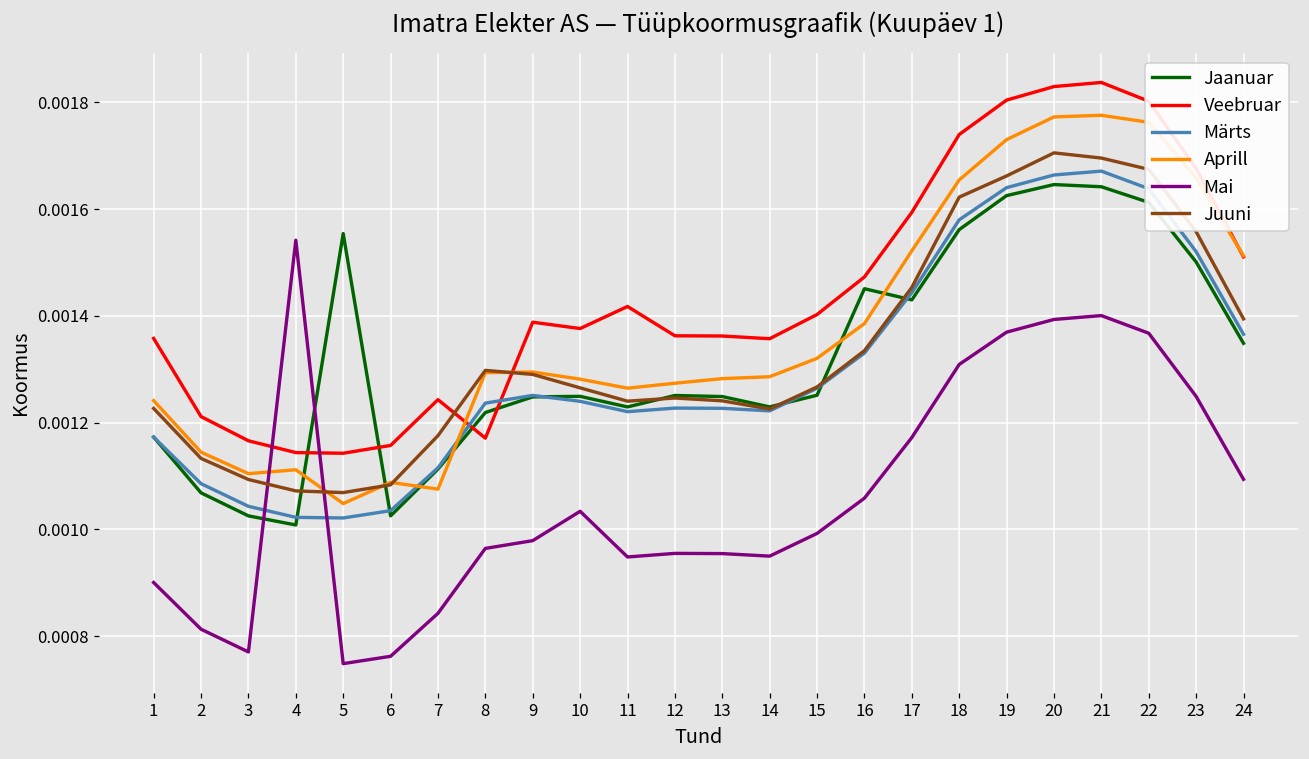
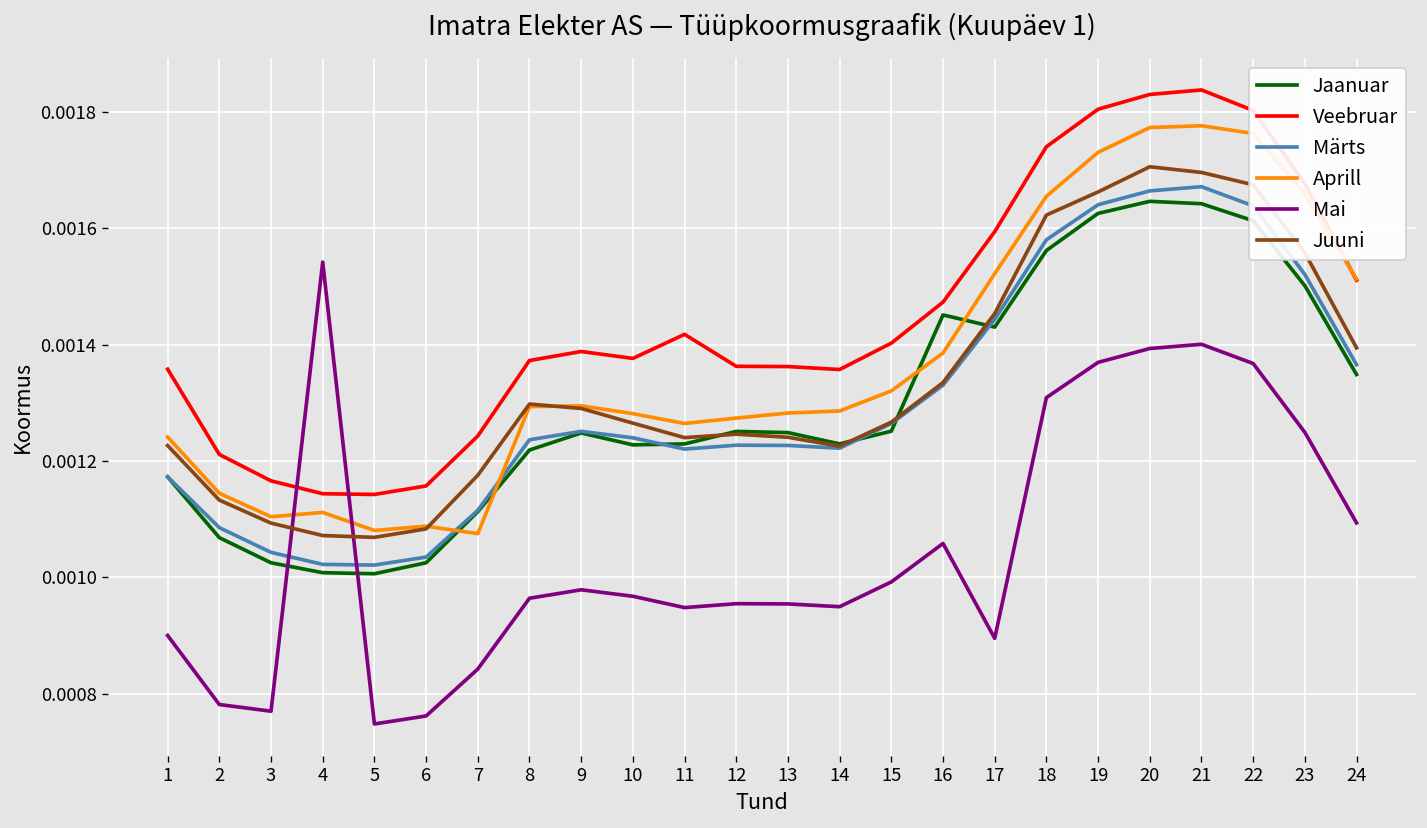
  {
    "Jaanuar": {
      "2": 0.00107,
      "3": 0.00103,
      "4": 0.00101,
-     "5": 0.00155,
+     "5": 0.00101,
      "6": 0.00103,
      "8": 0.00122,
-     "10": 0.00125,
+     "10": 0.00123,
      "11": 0.00123,
      "13": 0.00125,
      "15": 0.00125,
      "16": 0.00145,
      "17": 0.00143,
      "18": 0.00156,
      "19": 0.00163,
      "20": 0.00165,
      "21": 0.00164,
      "23": 0.00150,
      "24": 0.00135
    },
    "Veebruar": {
      "1": 0.00136,
      "2": 0.00121,
      "3": 0.00117,
      "4": 0.00114,
      "5": 0.00114,
      "6": 0.00116,
      "7": 0.00124,
-     "8": 0.00117,
+     "8": 0.00137,
      "9": 0.00139,
      "10": 0.00138,
      "11": 0.00142,
      "12": 0.00136,
      "13": 0.00136,
      "14": 0.00136,
      "15": 0.00140,
      "16": 0.00147,
      "17": 0.00159,
      "18": 0.00174,
      "19": 0.00180,
      "20": 0.00183,
      "21": 0.00184
    },
    "Märts": {
      "2": 0.00109,
      "3": 0.00104,
      "4": 0.00102,
      "5": 0.00102,
      "6": 0.00103,
      "8": 0.00124,
      "10": 0.00124,
      "11": 0.00122,
      "12": 0.00123,
      "13": 0.00123,
      "17": 0.00144,
      "18": 0.00158,
      "19": 0.00164,
      "20": 0.00166,
      "21": 0.00167,
      "23": 0.00152,
      "24": 0.00137
    },
    "Aprill": {
      "1": 0.00124,
      "2": 0.00114,
      "3": 0.00110,
      "4": 0.00111,
-     "5": 0.00105,
+     "5": 0.00108,
      "7": 0.00108,
      "10": 0.00128,
      "11": 0.00126,
      "12": 0.00127,
      "13": 0.00128,
      "14": 0.00129,
      "15": 0.00132,
      "16": 0.00139,
      "17": 0.00152,
      "18": 0.00165,
      "19": 0.00173,
      "20": 0.00177,
      "21": 0.00178
    },
    "Mai": {
      "1": 0.00090,
-     "2": 0.00081,
+     "2": 0.00078,
      "3": 0.00077,
      "4": 0.00154,
      "5": 0.00075,
      "6": 0.00076,
      "7": 0.00084,
      "8": 0.00096,
      "9": 0.00098,
-     "10": 0.00103,
+     "10": 0.00097,
      "11": 0.00095,
      "12": 0.00095,
      "13": 0.00095,
      "14": 0.00095,
      "15": 0.00099,
      "16": 0.00106,
-     "17": 0.00117,
+     "17": 0.00090,
      "18": 0.00131,
      "19": 0.00137,
      "20": 0.00139,
      "21": 0.00140,
      "22": 0.00137,
      "23": 0.00125,
      "24": 0.00109
    },
    "Juuni": {
      "1": 0.00123,
      "2": 0.00113,
      "3": 0.00109,
      "4": 0.00107,
      "5": 0.00107,
      "7": 0.00118,
      "10": 0.00127,
      "11": 0.00124,
      "13": 0.00124,
      "17": 0.00145,
      "18": 0.00162,
      "19": 0.00166,
      "20": 0.00171,
      "21": 0.00170,
      "24": 0.00139
    }
  }
